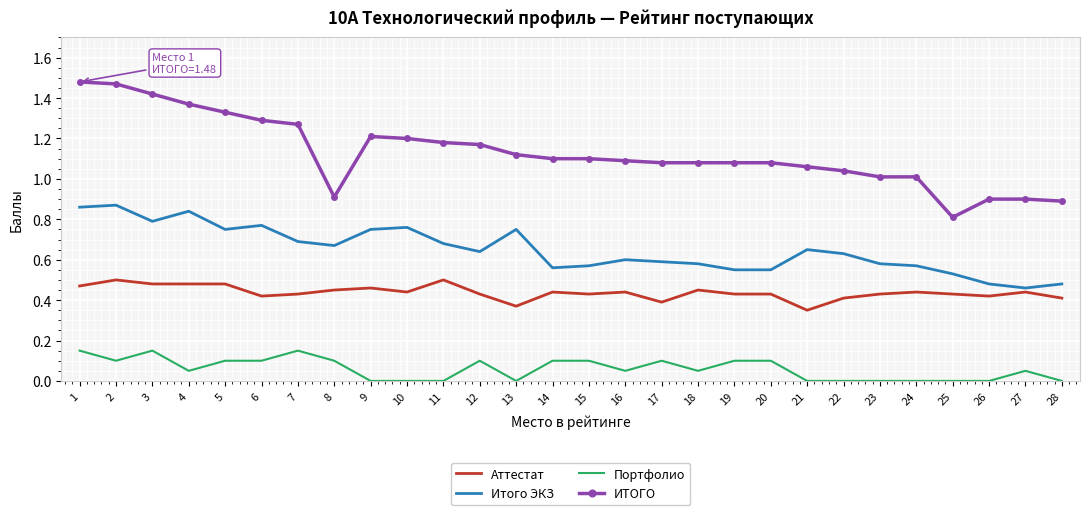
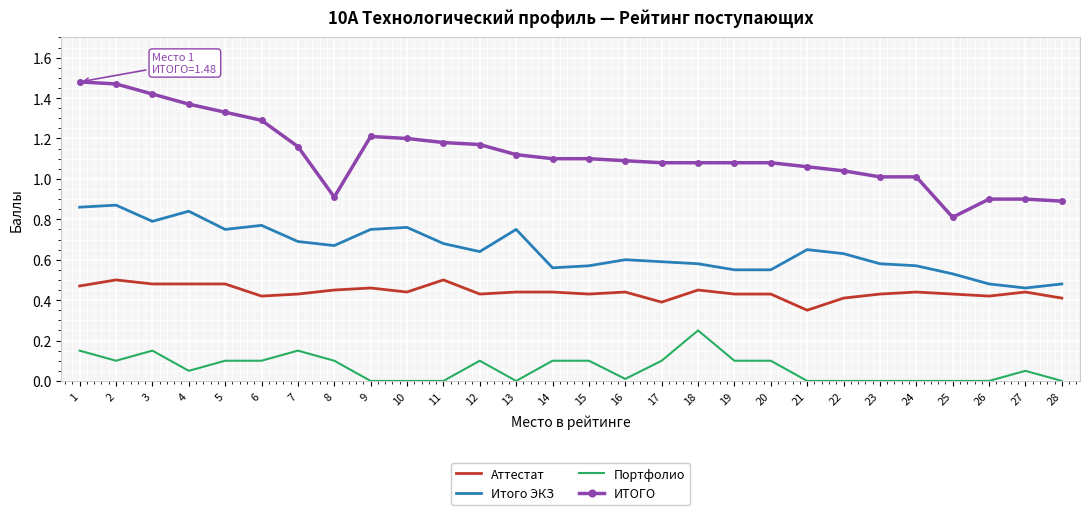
  {
    "Аттестат": {
      "1": 0.47,
      "2": 0.50,
      "3": 0.48,
      "4": 0.48,
      "5": 0.48,
      "6": 0.42,
      "7": 0.43,
      "8": 0.45,
      "9": 0.46,
      "10": 0.44,
      "11": 0.50,
      "12": 0.43,
-     "13": 0.37,
+     "13": 0.44,
      "14": 0.44,
      "15": 0.43,
      "16": 0.44,
      "17": 0.39,
      "18": 0.45,
      "19": 0.43,
      "20": 0.43,
      "21": 0.35,
      "22": 0.41,
      "23": 0.43,
      "24": 0.44,
      "25": 0.43,
      "26": 0.42,
      "27": 0.44,
      "28": 0.41
    },
    "Итого ЭКЗ": {
      "1": 0.86,
      "2": 0.87,
      "3": 0.79,
      "4": 0.84,
      "5": 0.75,
      "6": 0.77,
      "7": 0.69,
      "8": 0.67,
      "9": 0.75,
      "10": 0.76,
      "11": 0.68,
      "12": 0.64,
      "13": 0.75,
      "14": 0.56,
      "15": 0.57,
      "16": 0.60,
      "17": 0.59,
      "18": 0.58,
      "19": 0.55,
      "20": 0.55,
      "21": 0.65,
      "22": 0.63,
      "23": 0.58,
      "24": 0.57,
      "25": 0.53,
      "26": 0.48,
      "27": 0.46,
      "28": 0.48
    },
    "Портфолио": {
      "1": 0.15,
      "2": 0.10,
      "3": 0.15,
      "4": 0.05,
      "5": 0.10,
      "6": 0.10,
      "7": 0.15,
      "8": 0.10,
      "9": 0.00,
      "10": 0.00,
      "11": 0.00,
      "12": 0.10,
      "13": 0.00,
      "14": 0.10,
      "15": 0.10,
-     "16": 0.05,
+     "16": 0.01,
      "17": 0.10,
-     "18": 0.05,
+     "18": 0.25,
      "19": 0.10,
      "20": 0.10,
      "21": 0.00,
      "22": 0.00,
      "23": 0.00,
      "24": 0.00,
      "25": 0.00,
      "26": 0.00,
      "27": 0.05,
      "28": 0.00
    },
    "ИТОГО": {
      "1": 1.48,
      "4": 1.37,
      "5": 1.33,
      "6": 1.29,
-     "7": 1.27,
+     "7": 1.16,
      "8": 0.91,
      "9": 1.21,
      "10": 1.20,
      "11": 1.18,
      "12": 1.17,
      "13": 1.12,
      "14": 1.10,
      "15": 1.10,
      "16": 1.09,
      "17": 1.08,
      "18": 1.08,
      "19": 1.08,
      "20": 1.08,
      "21": 1.06,
      "22": 1.04,
      "23": 1.01,
      "24": 1.01,
      "25": 0.81,
      "26": 0.90,
      "27": 0.90,
      "28": 0.89
    }
  }
